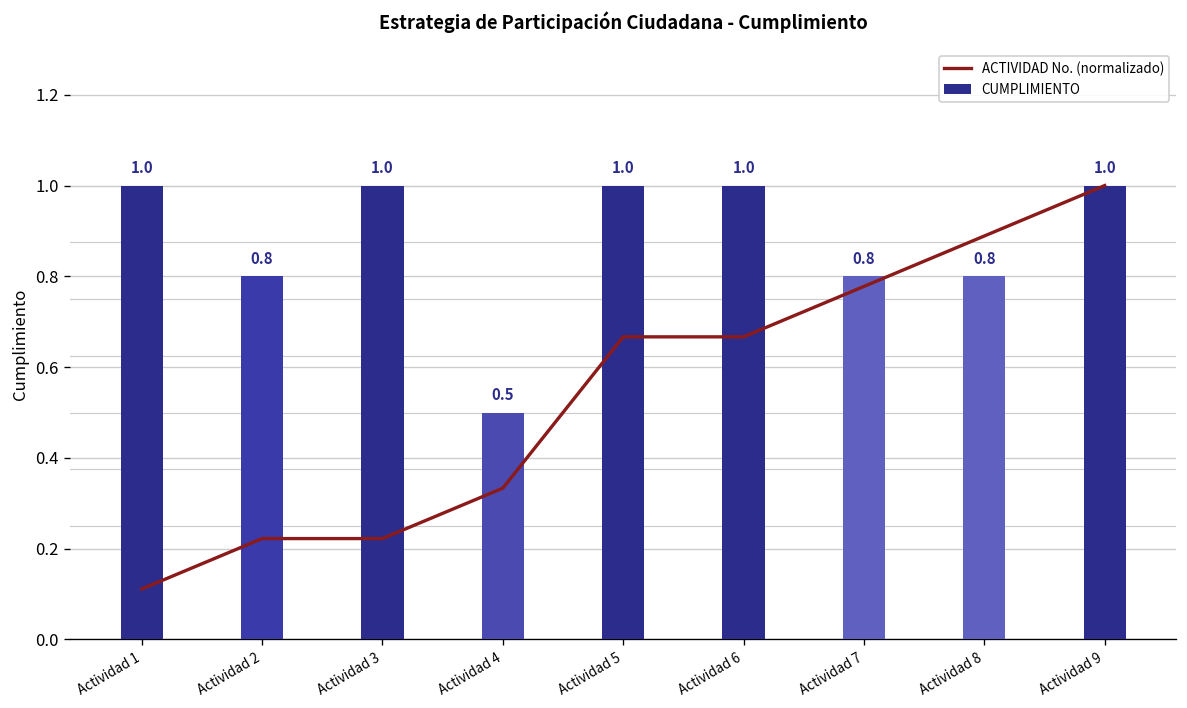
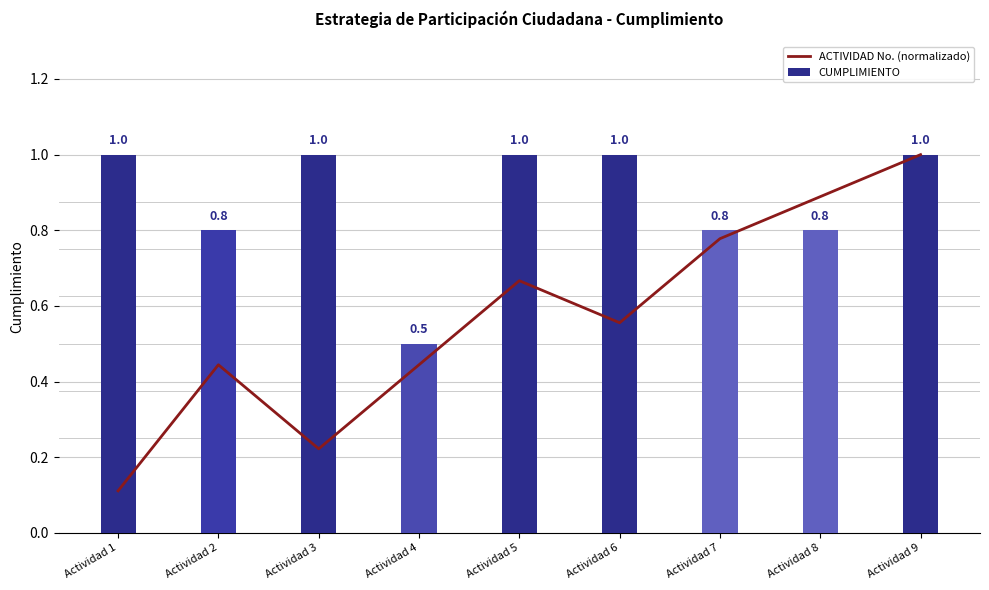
  {
    "CUMPLIMIENTO": {
      "Actividad 1": 1.0,
      "Actividad 2": 0.8,
      "Actividad 3": 1.0,
      "Actividad 4": 0.5,
      "Actividad 5": 1.0,
      "Actividad 6": 1.0,
      "Actividad 7": 0.8,
      "Actividad 8": 0.8,
      "Actividad 9": 1.0
    },
    "ACTIVIDAD No. (normalizado)": {
      "Actividad 1": 0.11,
-     "Actividad 2": 0.22,
+     "Actividad 2": 0.44,
      "Actividad 3": 0.22,
-     "Actividad 4": 0.33,
+     "Actividad 4": 0.44,
      "Actividad 5": 0.67,
-     "Actividad 6": 0.67,
+     "Actividad 6": 0.56,
      "Actividad 8": 0.89
    }
  }
